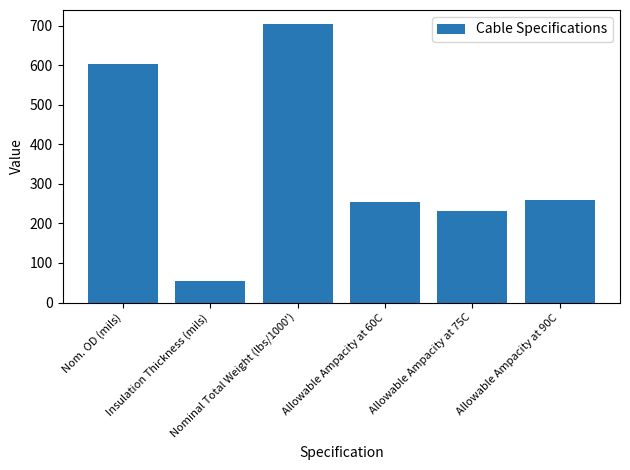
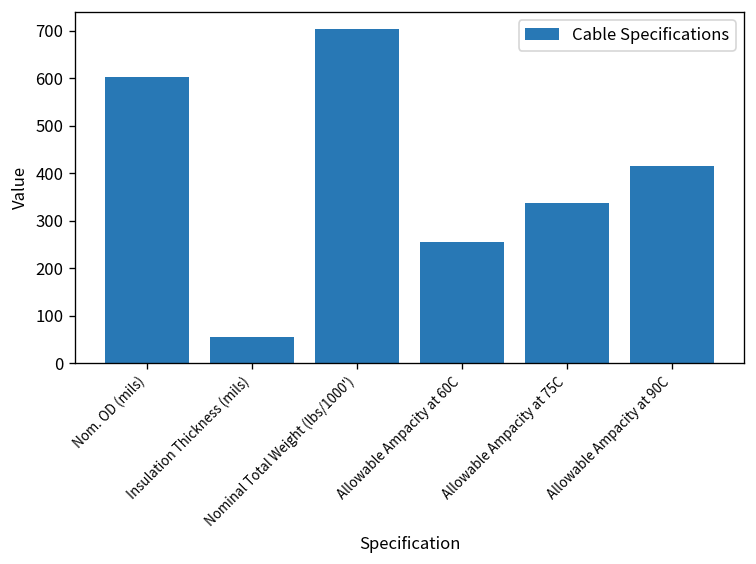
  {
    "Nom. OD (mils)": 600,
    "Insulation Thickness (mils)": 60,
    "Nominal Total Weight (lbs/1000')": 700,
    "Allowable Ampacity at 60C": 250,
-   "Allowable Ampacity at 75C": 230,
-   "Allowable Ampacity at 90C": 260
+   "Allowable Ampacity at 75C": 340,
+   "Allowable Ampacity at 90C": 410
  }
